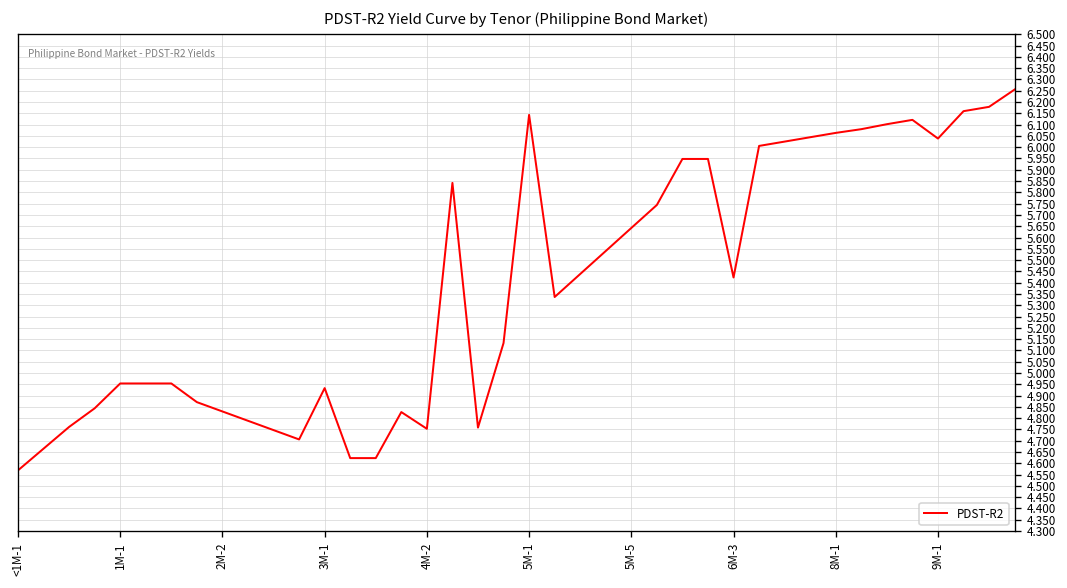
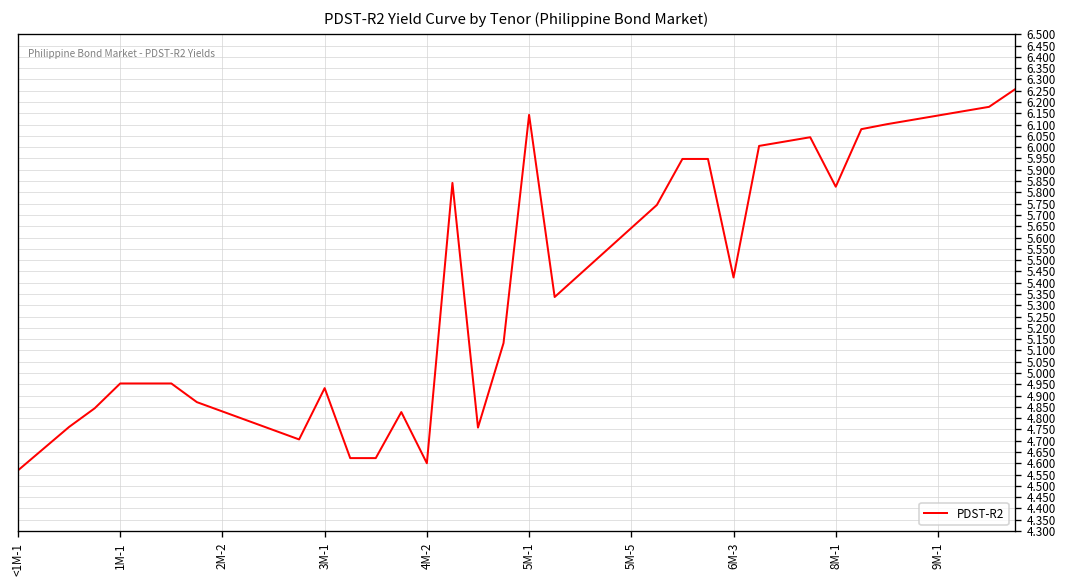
  {
    "<1M-1": 4.57,
    "1M-1": 4.95,
    "2M-2": 4.83,
    "3M-1": 4.93,
-   "4M-2": 4.75,
+   "4M-2": 4.60,
    "5M-1": 6.14,
    "5M-5": 5.64,
    "6M-3": 5.42,
-   "8M-1": 6.06,
-   "9M-1": 6.04
+   "8M-1": 5.83,
+   "9M-1": 6.14
  }
